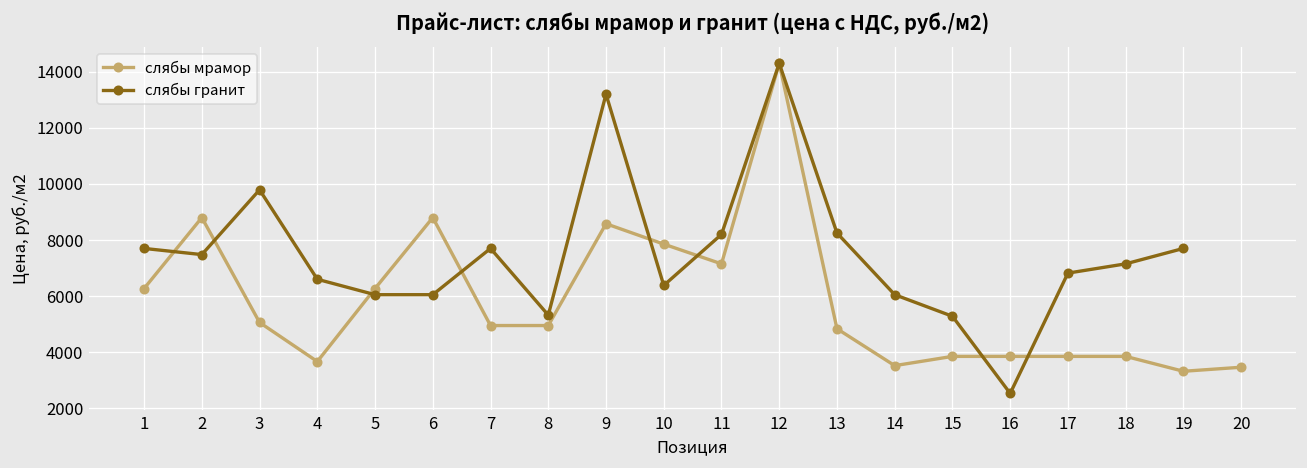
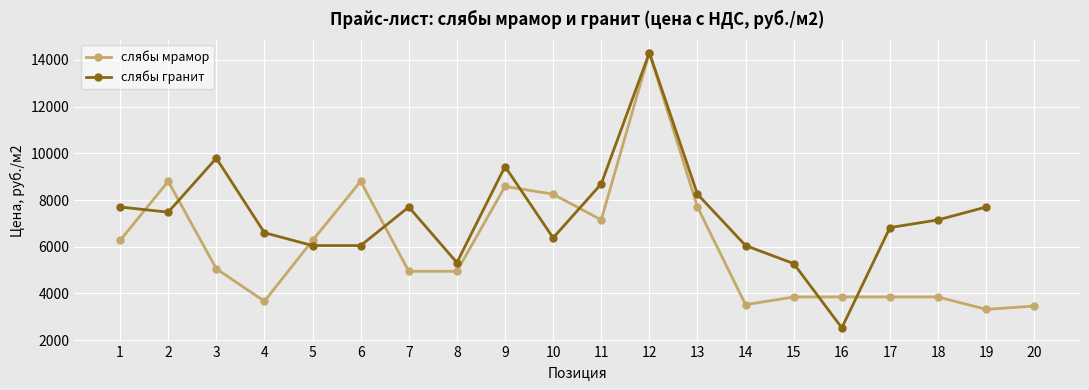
  {
    "слябы мрамор": {
      "1": 6300,
      "2": 8800,
      "3": 5100,
      "4": 3700,
      "5": 6300,
      "6": 8800,
      "7": 5000,
      "8": 5000,
      "9": 8600,
-     "10": 7900,
+     "10": 8300,
      "11": 7200,
-     "13": 4800,
+     "13": 7700,
      "14": 3500,
      "15": 3900,
      "16": 3900,
      "17": 3900,
      "18": 3900,
      "19": 3300,
      "20": 3500
    },
    "слябы гранит": {
      "1": 7700,
      "2": 7500,
      "3": 9800,
      "4": 6600,
      "5": 6100,
      "6": 6100,
      "7": 7700,
      "8": 5300,
-     "9": 13200,
+     "9": 9400,
      "10": 6400,
-     "11": 8200,
+     "11": 8700,
      "13": 8300,
      "14": 6100,
      "15": 5300,
      "16": 2500,
      "17": 6800,
      "18": 7200,
      "19": 7700
    }
  }
